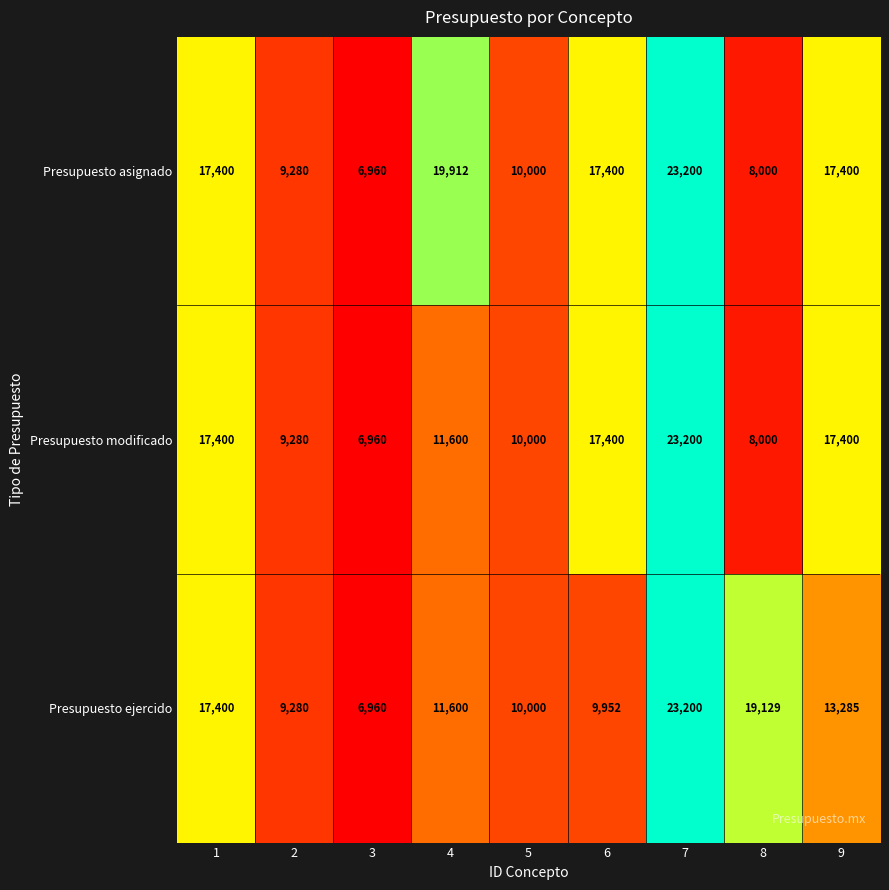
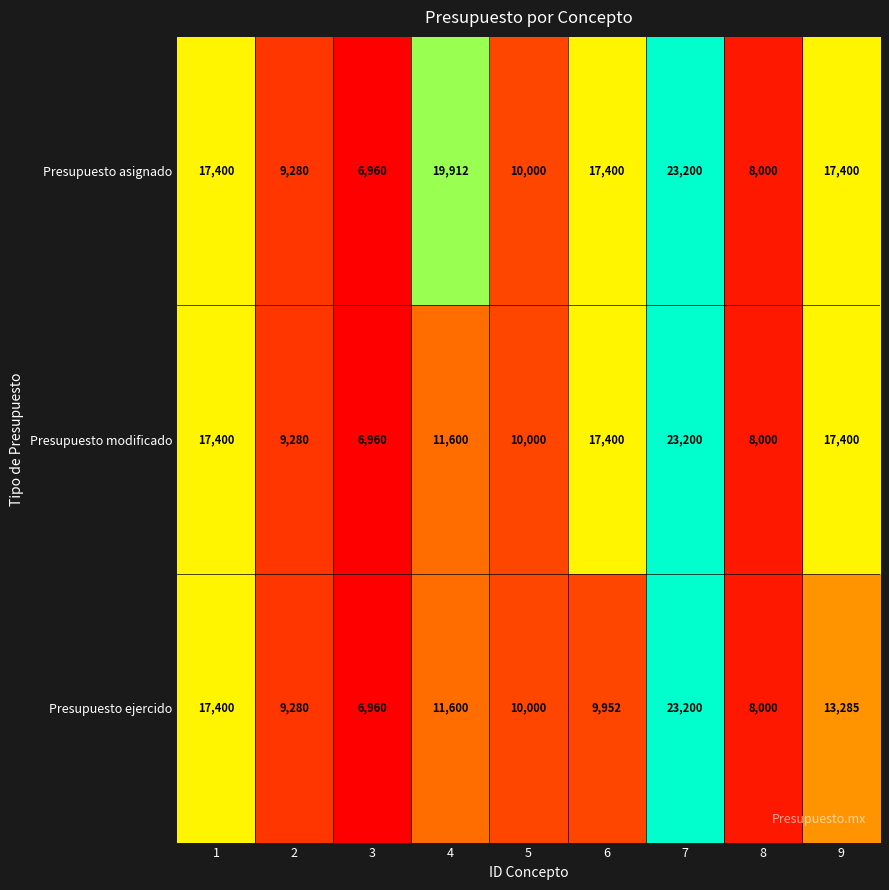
  {
    "Presupuesto ejercido": {
-     "8": "19,129"
+     "8": "8,000"
    }
  }
